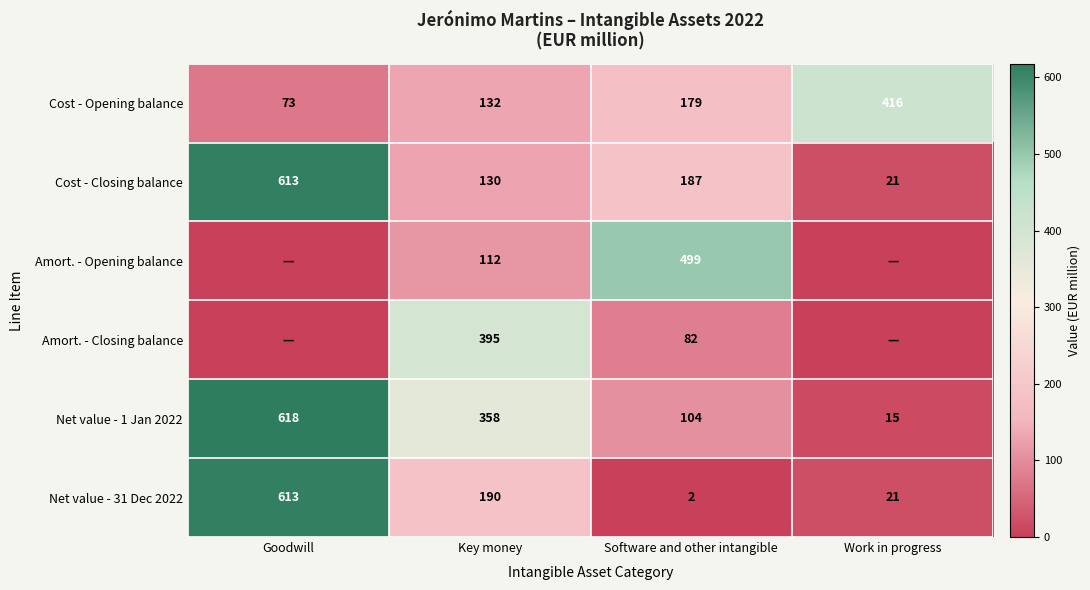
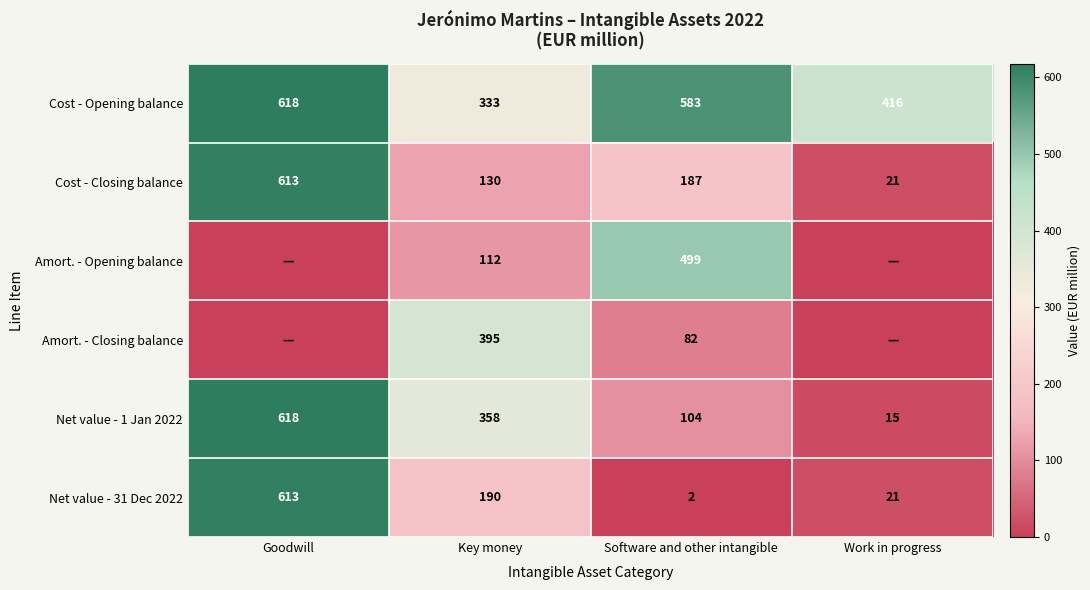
  {
    "Cost - Opening balance": {
-     "Goodwill": 73,
-     "Key money": 132,
-     "Software and other intangible": 179,
+     "Goodwill": 618,
+     "Key money": 333,
+     "Software and other intangible": 583,
      "Work in progress": 416
    },
    "Cost - Closing balance": {
      "Goodwill": 613,
      "Key money": 130,
      "Software and other intangible": 187,
      "Work in progress": 21
    },
    "Amort. - Opening balance": {
      "Key money": 112,
      "Software and other intangible": 499
    },
    "Amort. - Closing balance": {
      "Key money": 395,
      "Software and other intangible": 82
    },
    "Net value - 1 Jan 2022": {
      "Goodwill": 618,
      "Key money": 358,
      "Software and other intangible": 104,
      "Work in progress": 15
    },
    "Net value - 31 Dec 2022": {
      "Goodwill": 613,
      "Key money": 190,
      "Software and other intangible": 2,
      "Work in progress": 21
    }
  }
